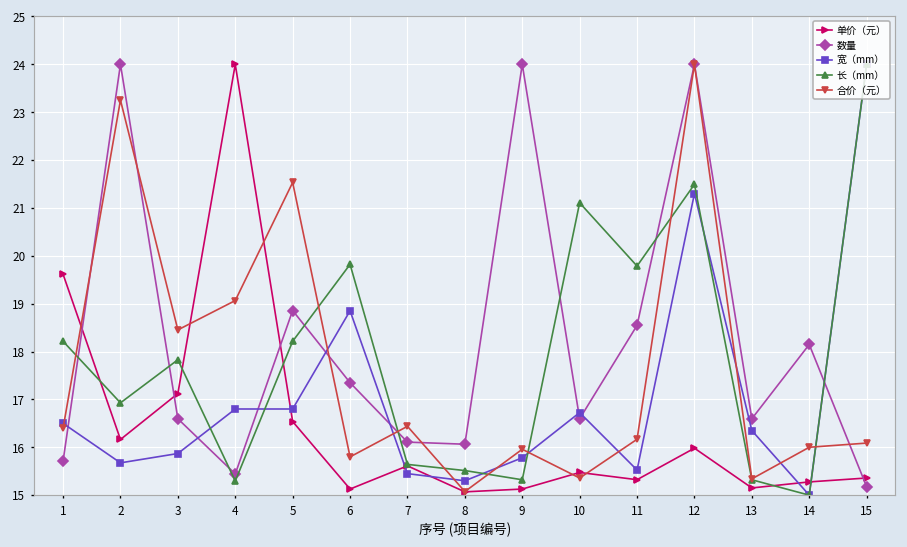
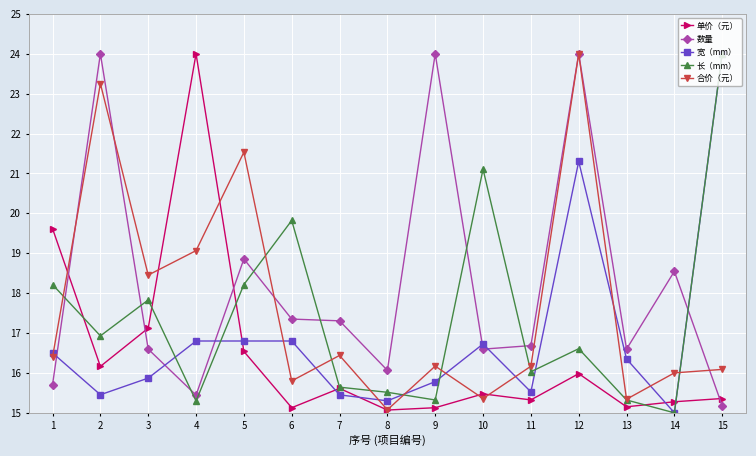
  {
    "单价（元）": {
      "1": 19.6,
      "2": 16.2,
      "3": 17.1,
      "4": 24.0,
      "5": 16.5,
      "6": 15.1,
      "9": 15.1,
      "10": 15.5,
      "11": 15.3,
      "12": 16.0,
      "13": 15.2,
      "14": 15.3,
      "15": 15.4
    },
    "数量": {
      "1": 15.7,
      "2": 24.0,
      "3": 16.6,
      "4": 15.4,
      "5": 18.9,
      "6": 17.3,
-     "7": 16.1,
+     "7": 17.3,
      "8": 16.1,
      "9": 24.0,
      "10": 16.6,
-     "11": 18.5,
+     "11": 16.7,
      "13": 16.6,
-     "14": 18.1,
+     "14": 18.5,
      "15": 15.2
    },
    "宽（mm）": {
      "1": 16.5,
-     "2": 15.7,
+     "2": 15.5,
      "3": 15.9,
      "4": 16.8,
      "5": 16.8,
-     "6": 18.9,
+     "6": 16.8,
      "7": 15.5,
      "8": 15.3,
      "9": 15.8,
      "10": 16.7,
      "11": 15.5,
      "12": 21.3,
      "13": 16.4
    },
    "长（mm）": {
      "1": 18.2,
      "2": 16.9,
      "3": 17.8,
      "4": 15.3,
      "5": 18.2,
      "6": 19.8,
      "8": 15.5,
      "9": 15.3,
      "10": 21.1,
-     "11": 19.8,
-     "12": 21.5
+     "11": 16.0,
+     "12": 16.6
    },
    "合价（元）": {
      "1": 16.4,
      "2": 23.3,
      "3": 18.5,
      "4": 19.1,
      "5": 21.5,
      "6": 15.8,
      "7": 16.4,
-     "9": 16.0,
+     "9": 16.2,
      "10": 15.4,
      "11": 16.2,
      "14": 16.0,
      "15": 16.1
    }
  }
